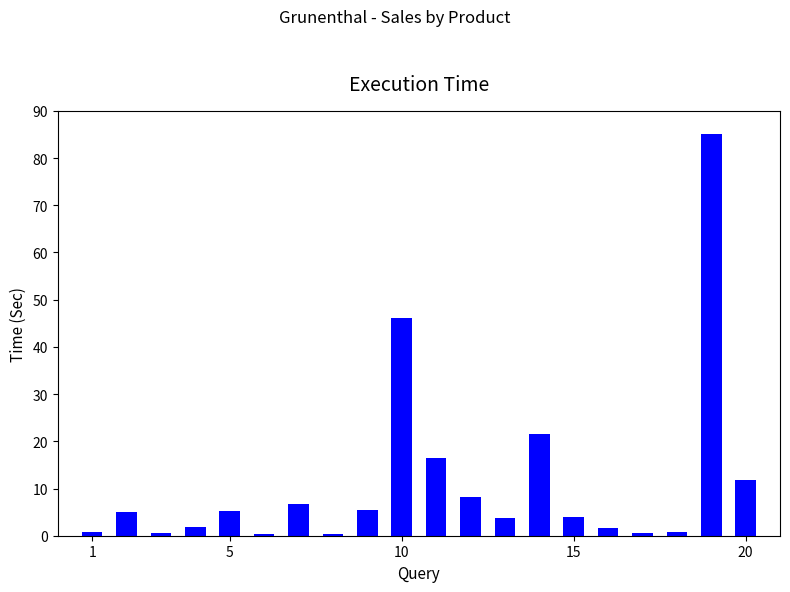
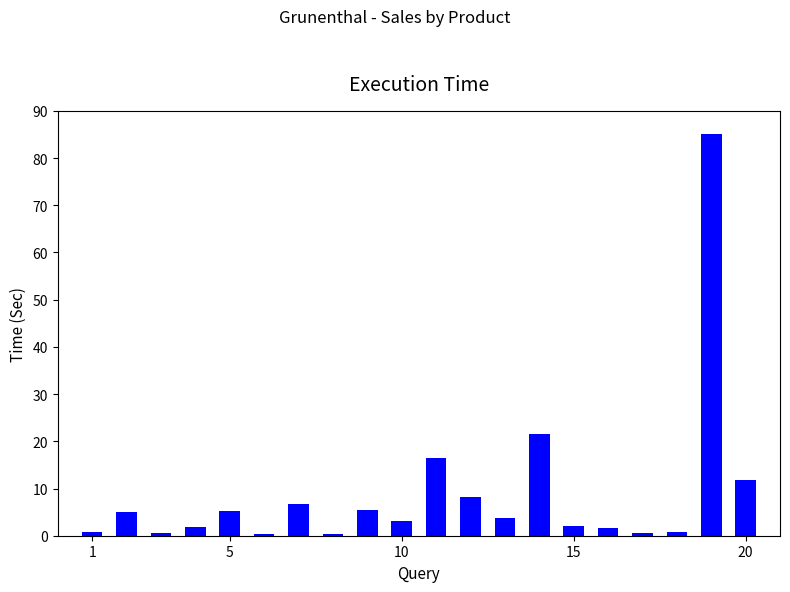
  {
    "1": 1,
    "5": 5,
-   "10": 46,
-   "15": 4,
+   "10": 3,
+   "15": 2,
    "20": 12
  }
